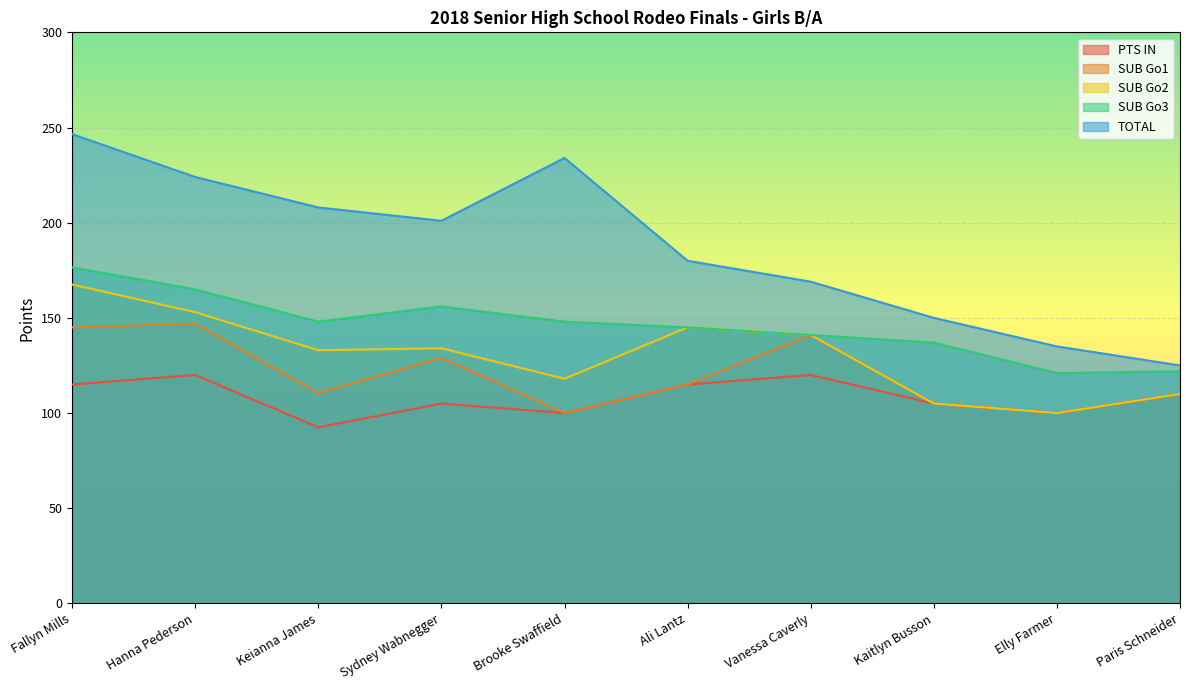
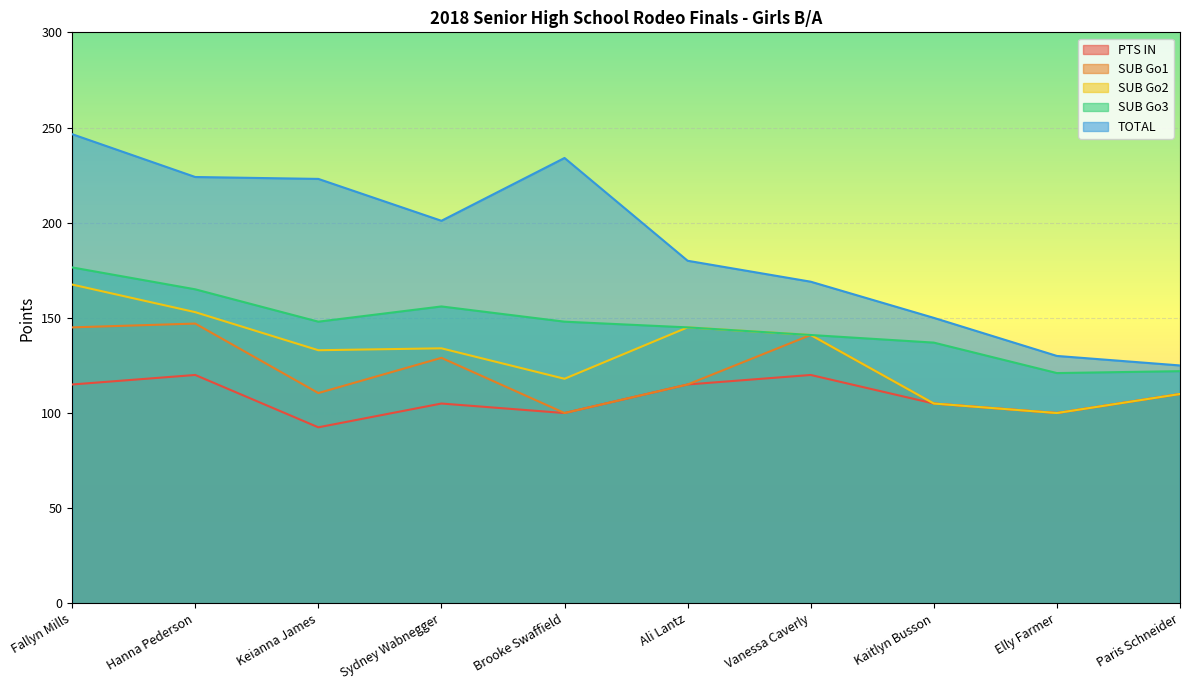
  {
    "SUB Go2": {
      "Fallyn Mills": 168,
      "Hanna Pederson": 153,
      "Keianna James": 133,
      "Sydney Wabnegger": 134,
      "Brooke Swaffield": 118
    },
    "SUB Go3": {
      "Fallyn Mills": 177,
      "Hanna Pederson": 165,
      "Keianna James": 148,
      "Sydney Wabnegger": 156,
      "Brooke Swaffield": 148,
      "Kaitlyn Busson": 137,
      "Elly Farmer": 121,
      "Paris Schneider": 122
    },
    "TOTAL": {
      "Fallyn Mills": 247,
      "Hanna Pederson": 224,
-     "Keianna James": 208,
+     "Keianna James": 223,
      "Sydney Wabnegger": 201,
      "Brooke Swaffield": 234,
      "Ali Lantz": 180,
      "Vanessa Caverly": 169,
      "Kaitlyn Busson": 150,
-     "Elly Farmer": 135,
+     "Elly Farmer": 130,
      "Paris Schneider": 125
    }
  }
